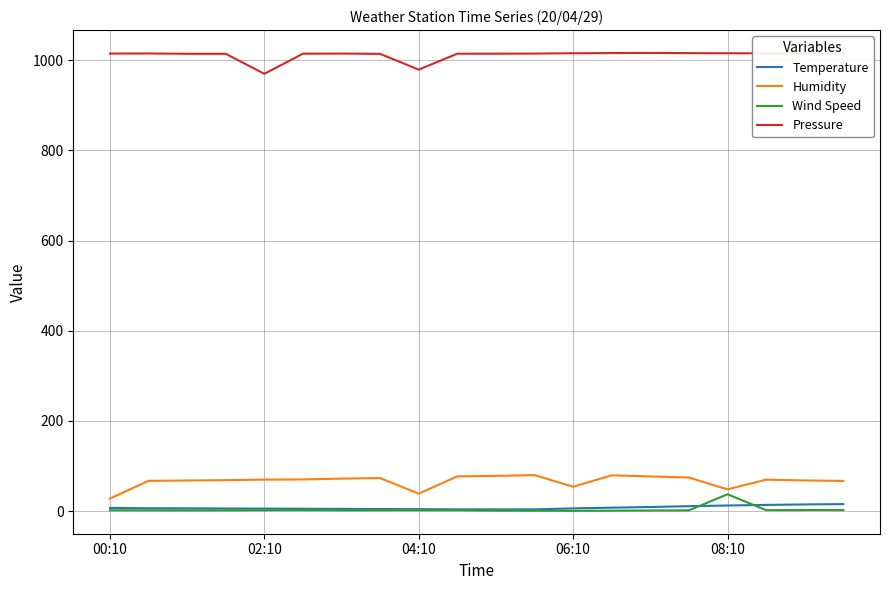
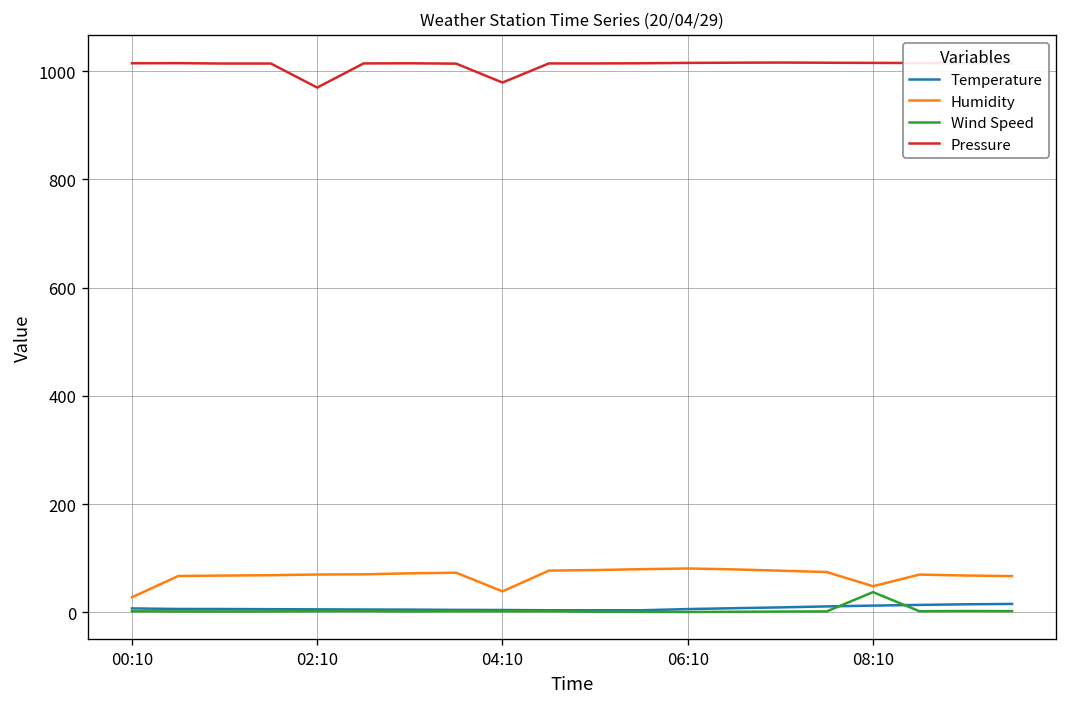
  {
    "Temperature": {
      "08:10": 10
    },
    "Humidity": {
      "00:10": 30,
      "02:10": 70,
      "04:10": 40,
-     "06:10": 50,
+     "06:10": 80,
      "08:10": 50
    },
    "Wind Speed": {
      "08:10": 40
    },
    "Pressure": {
      "00:10": 1010,
      "02:10": 970,
      "04:10": 980,
      "06:10": 1020,
      "08:10": 1020
    }
  }
